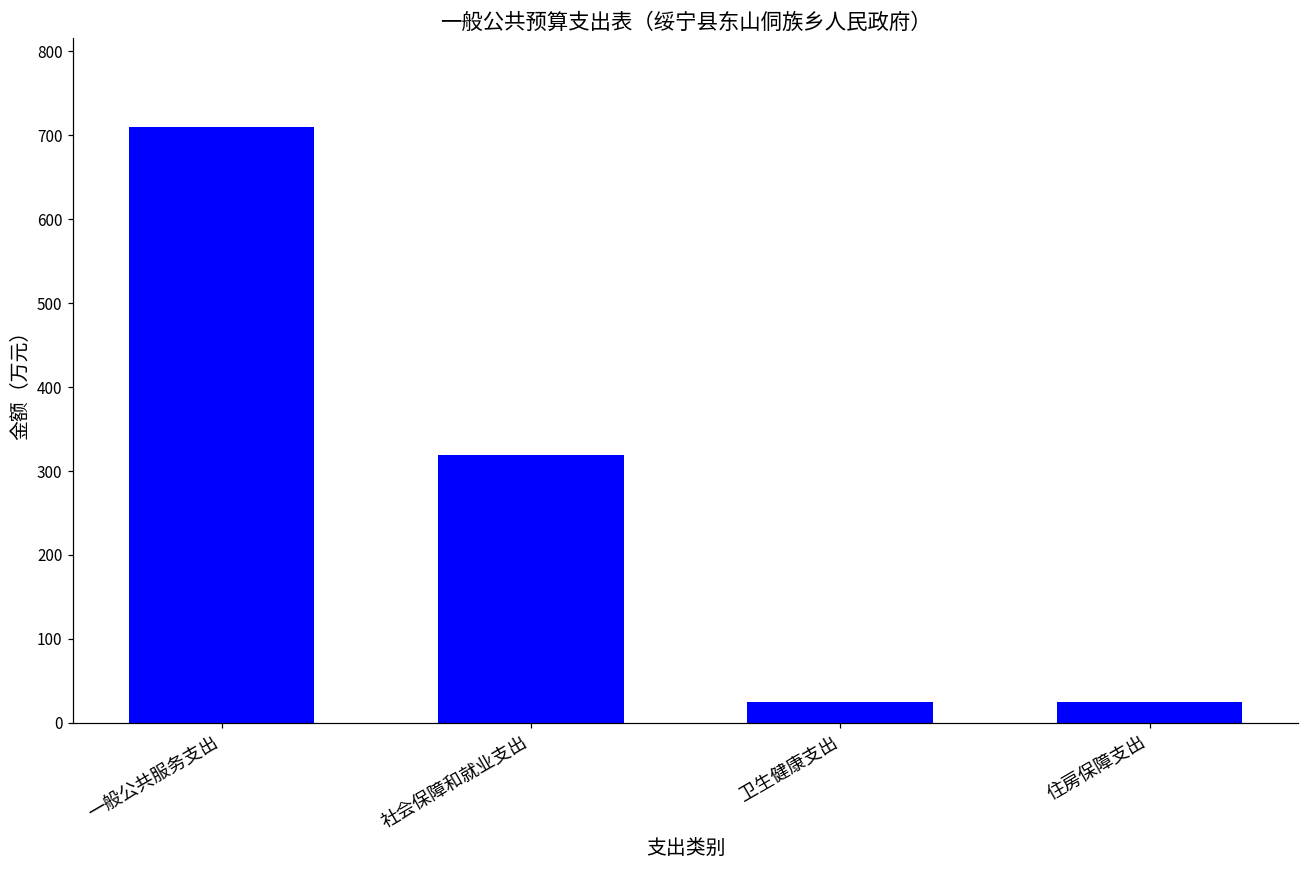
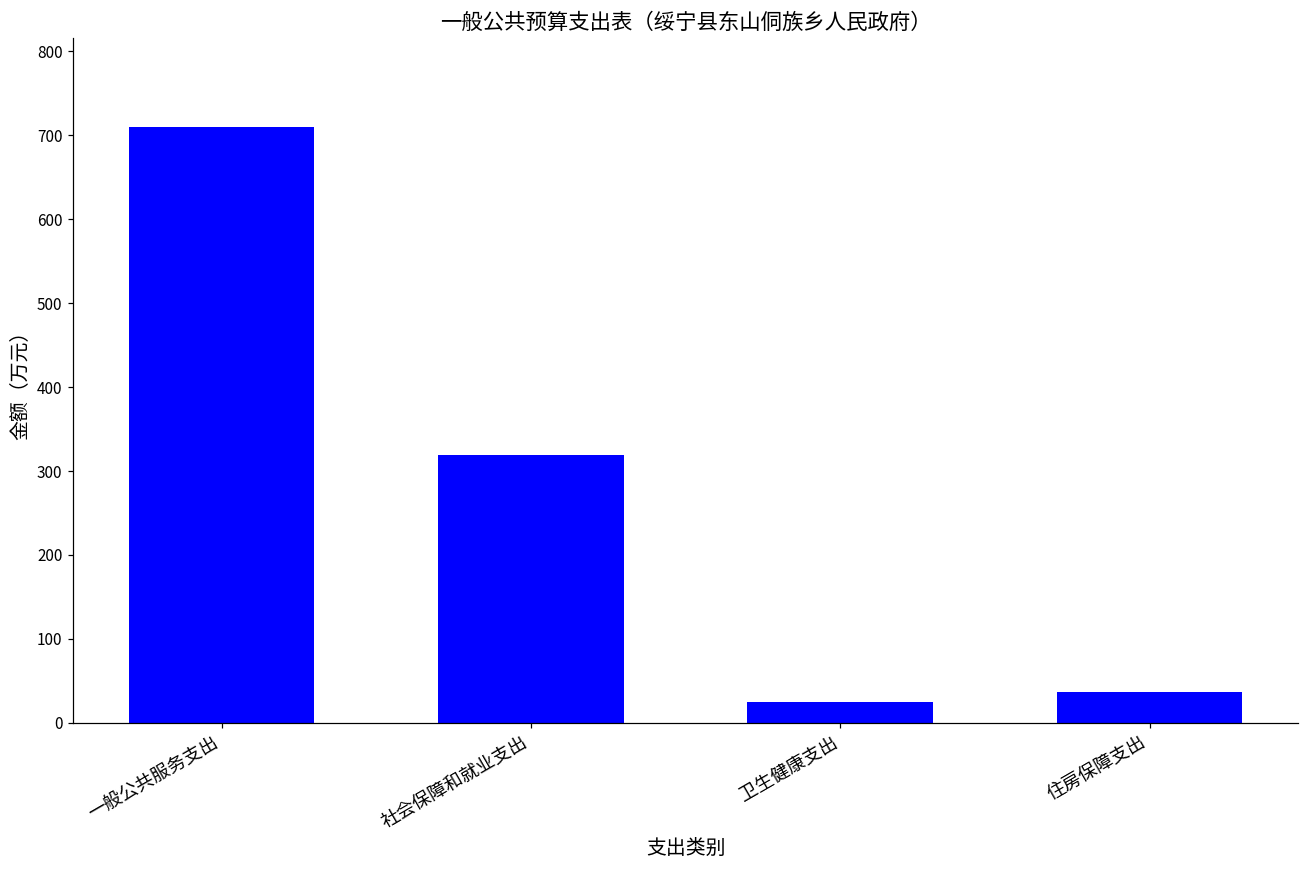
  {
    "一般公共服务支出": 710,
    "社会保障和就业支出": 320,
    "卫生健康支出": 30,
-   "住房保障支出": 20
+   "住房保障支出": 40
  }
